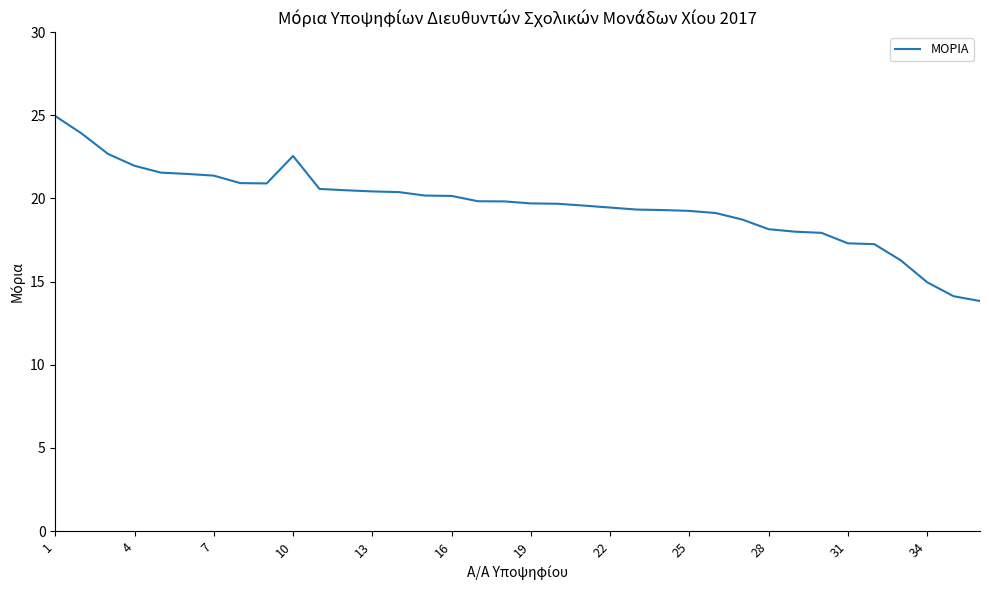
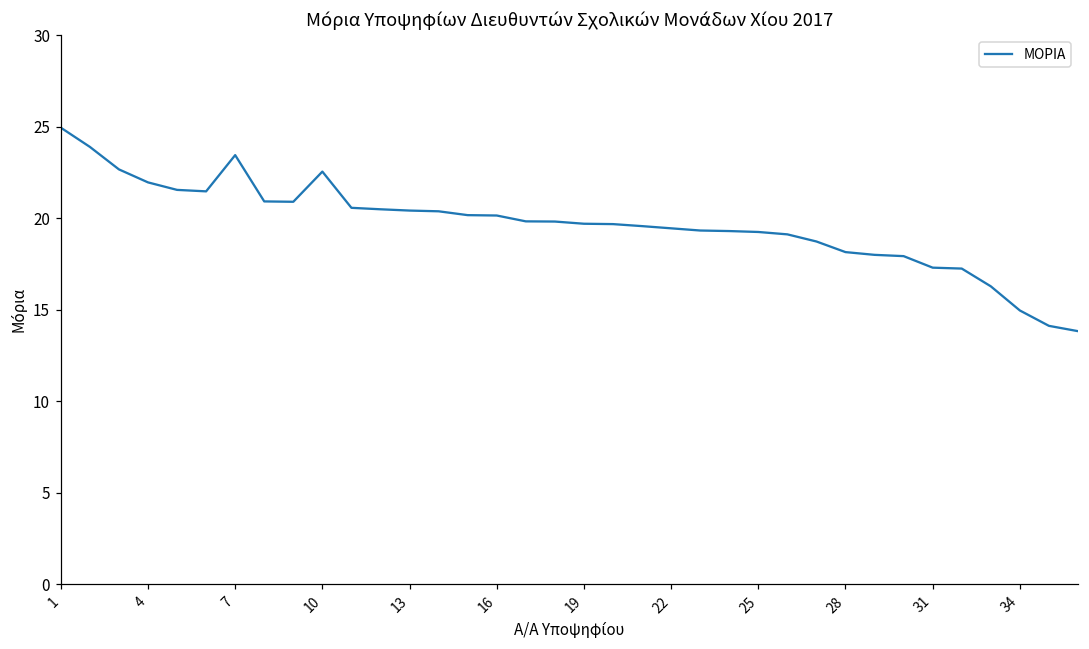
  {
    "1": 25.0,
    "4": 22.0,
-   "7": 21.4,
+   "7": 23.5,
    "10": 22.6,
    "13": 20.4,
    "16": 20.2,
    "19": 19.7,
    "22": 19.5,
    "25": 19.3,
    "28": 18.2,
    "31": 17.3,
    "34": 15.0
  }
